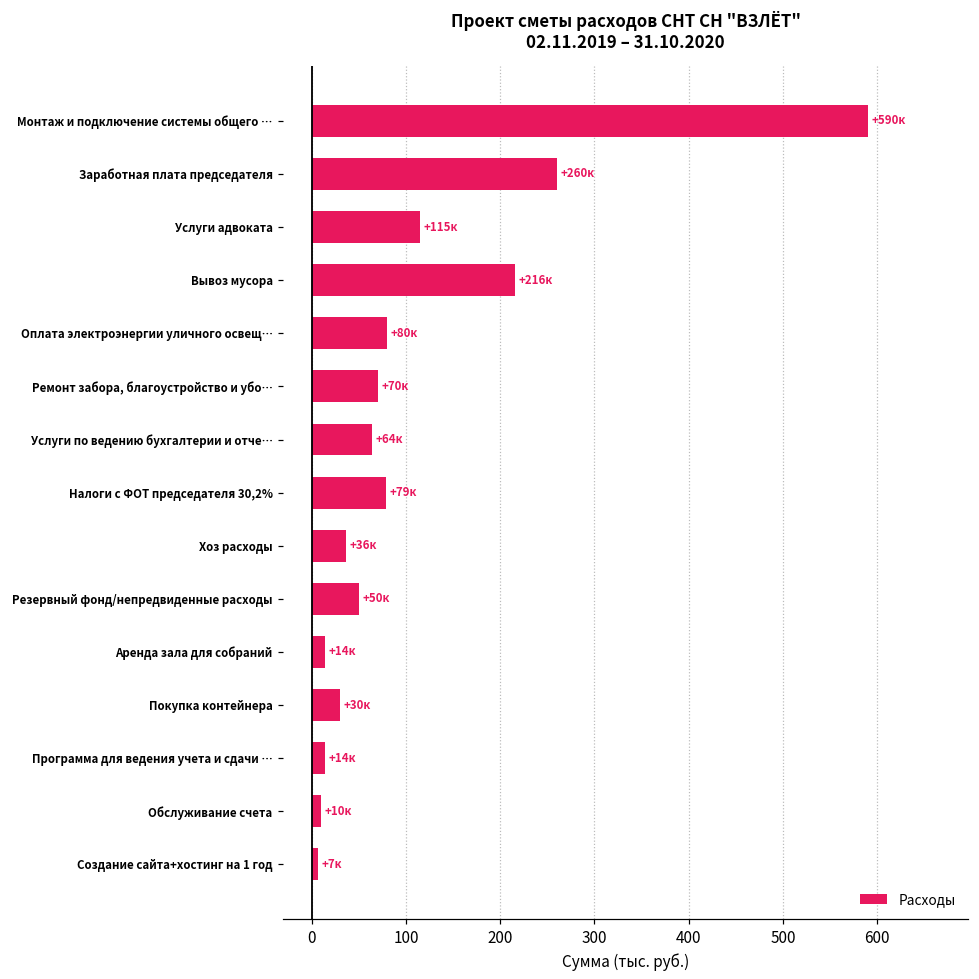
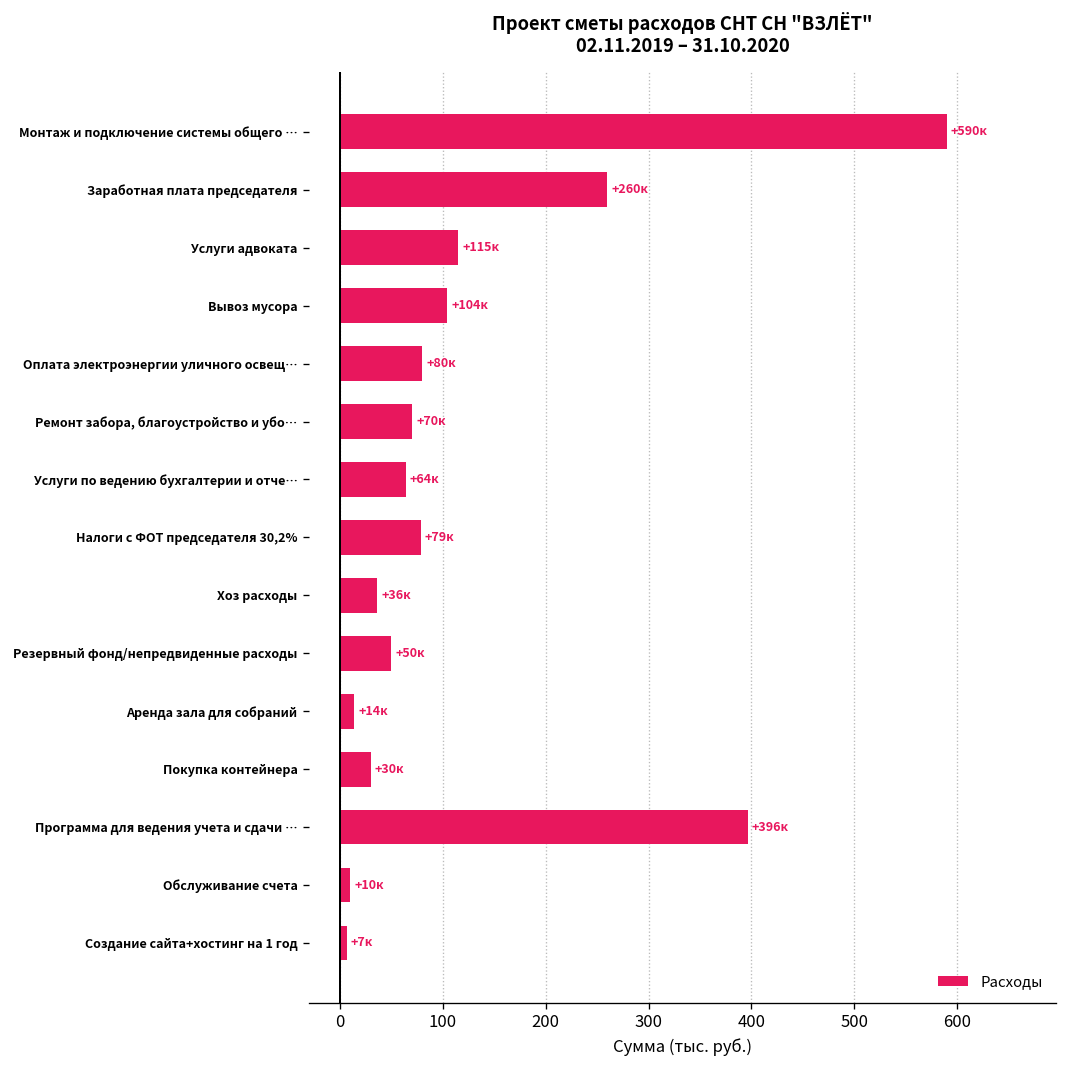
  {
    "Монтаж и подключение системы общего …": "+590к",
    "Заработная плата председателя": "+260к",
    "Услуги адвоката": "+115к",
-   "Вывоз мусора": "+216к",
+   "Вывоз мусора": "+104к",
    "Оплата электроэнергии уличного освещ…": "+80к",
    "Ремонт забора, благоустройство и убо…": "+70к",
    "Услуги по ведению бухгалтерии и отче…": "+64к",
    "Налоги с ФОТ председателя 30,2%": "+79к",
    "Хоз расходы": "+36к",
    "Резервный фонд/непредвиденные расходы": "+50к",
    "Аренда зала для собраний": "+14к",
    "Покупка контейнера": "+30к",
-   "Программа для ведения учета и сдачи …": "+14к",
+   "Программа для ведения учета и сдачи …": "+396к",
    "Обслуживание счета": "+10к",
    "Создание сайта+хостинг на 1 год": "+7к"
  }
